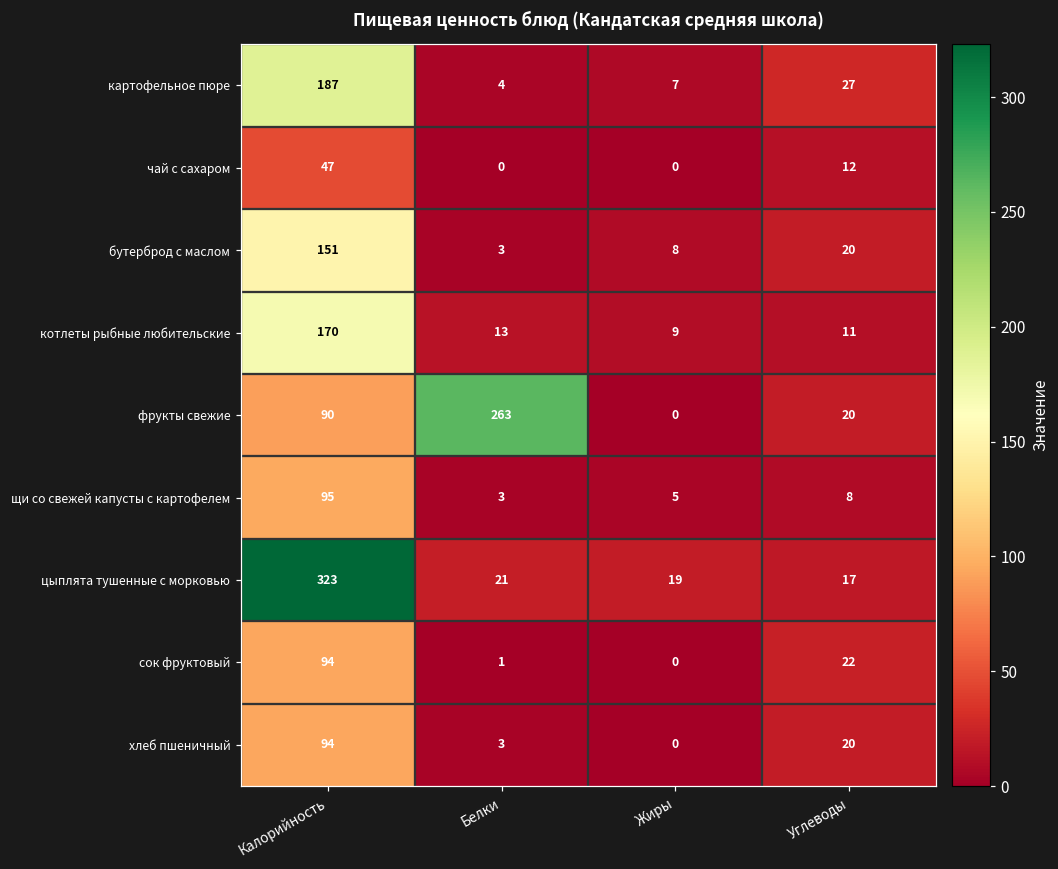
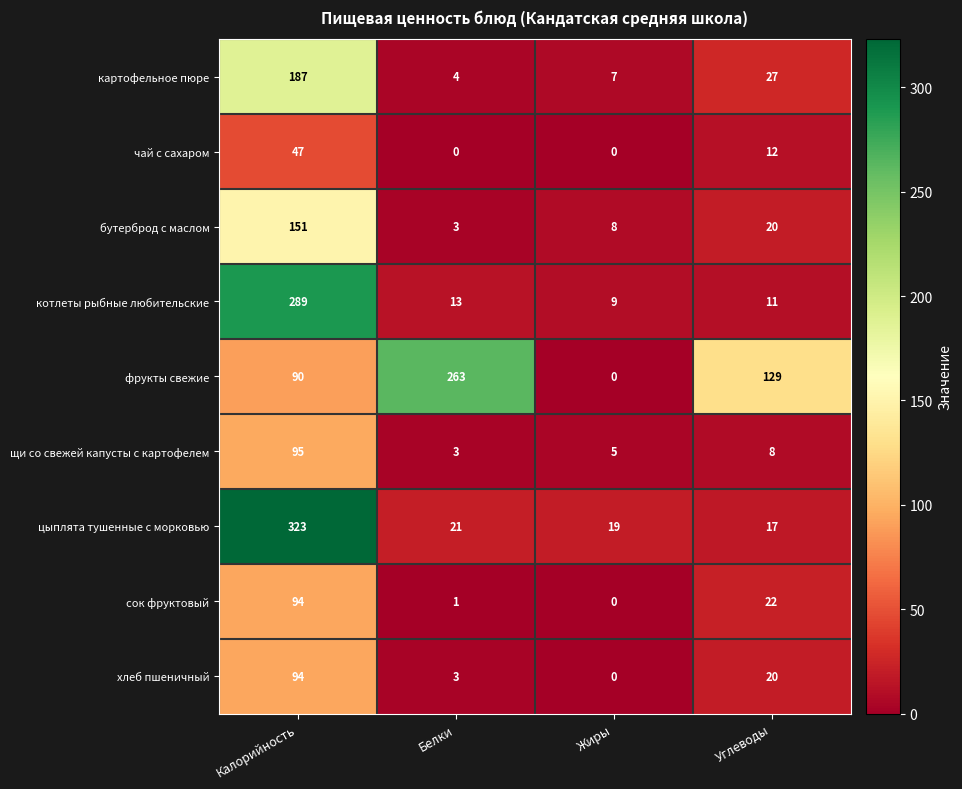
  {
    "картофельное пюре": {
      "Калорийность": 187,
      "Белки": 4,
      "Жиры": 7,
      "Углеводы": 27
    },
    "чай с сахаром": {
      "Калорийность": 47,
      "Белки": 0,
      "Жиры": 0,
      "Углеводы": 12
    },
    "бутерброд с маслом": {
      "Калорийность": 151,
      "Белки": 3,
      "Жиры": 8,
      "Углеводы": 20
    },
    "котлеты рыбные любительские": {
-     "Калорийность": 170,
+     "Калорийность": 289,
      "Белки": 13,
      "Жиры": 9,
      "Углеводы": 11
    },
    "фрукты свежие": {
      "Калорийность": 90,
      "Белки": 263,
      "Жиры": 0,
-     "Углеводы": 20
+     "Углеводы": 129
    },
    "щи со свежей капусты с картофелем": {
      "Калорийность": 95,
      "Белки": 3,
      "Жиры": 5,
      "Углеводы": 8
    },
    "цыплята тушенные с морковью": {
      "Калорийность": 323,
      "Белки": 21,
      "Жиры": 19,
      "Углеводы": 17
    },
    "сок фруктовый": {
      "Калорийность": 94,
      "Белки": 1,
      "Жиры": 0,
      "Углеводы": 22
    },
    "хлеб пшеничный": {
      "Калорийность": 94,
      "Белки": 3,
      "Жиры": 0,
      "Углеводы": 20
    }
  }
